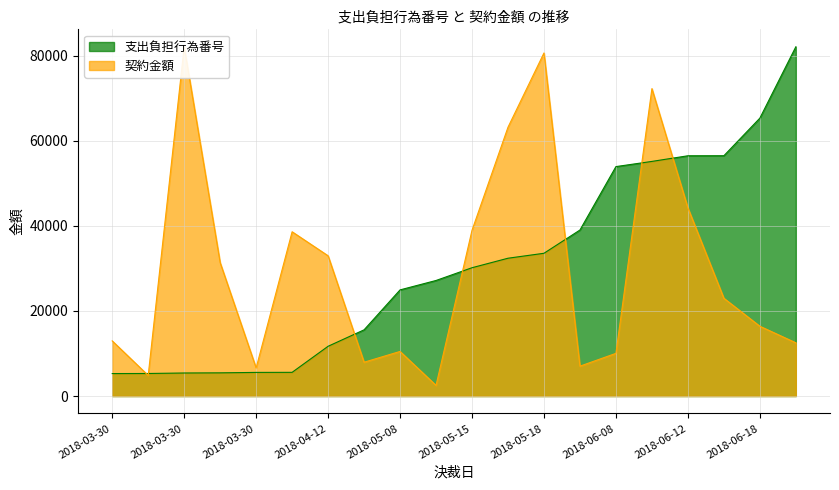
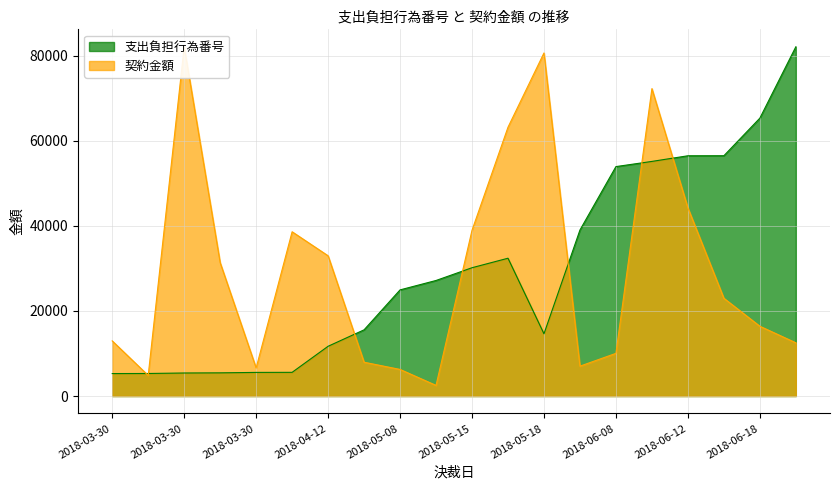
  {
    "支出負担行為番号": {
      "2018-04-12": 12000,
      "2018-05-08": 25000,
      "2018-05-15": 30000,
-     "2018-05-18": 34000,
+     "2018-05-18": 15000,
      "2018-06-18": 65000
    },
    "契約金額": {
      "2018-04-12": 33000,
-     "2018-05-08": 10000,
+     "2018-05-08": 6000,
      "2018-05-15": 39000,
      "2018-05-18": 81000,
      "2018-06-18": 16000
    }
  }
